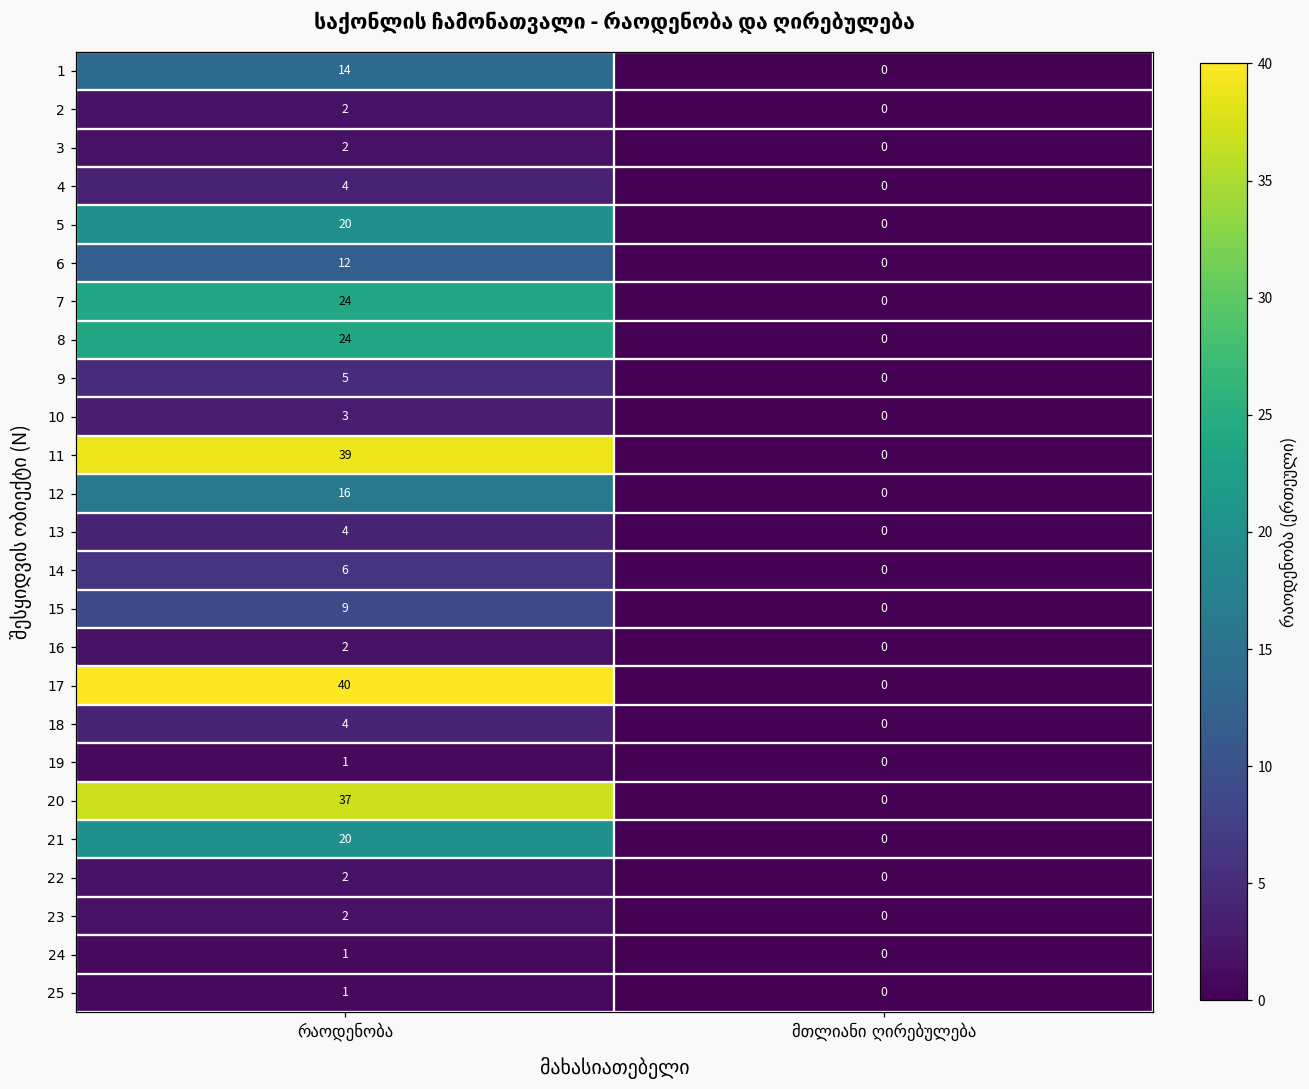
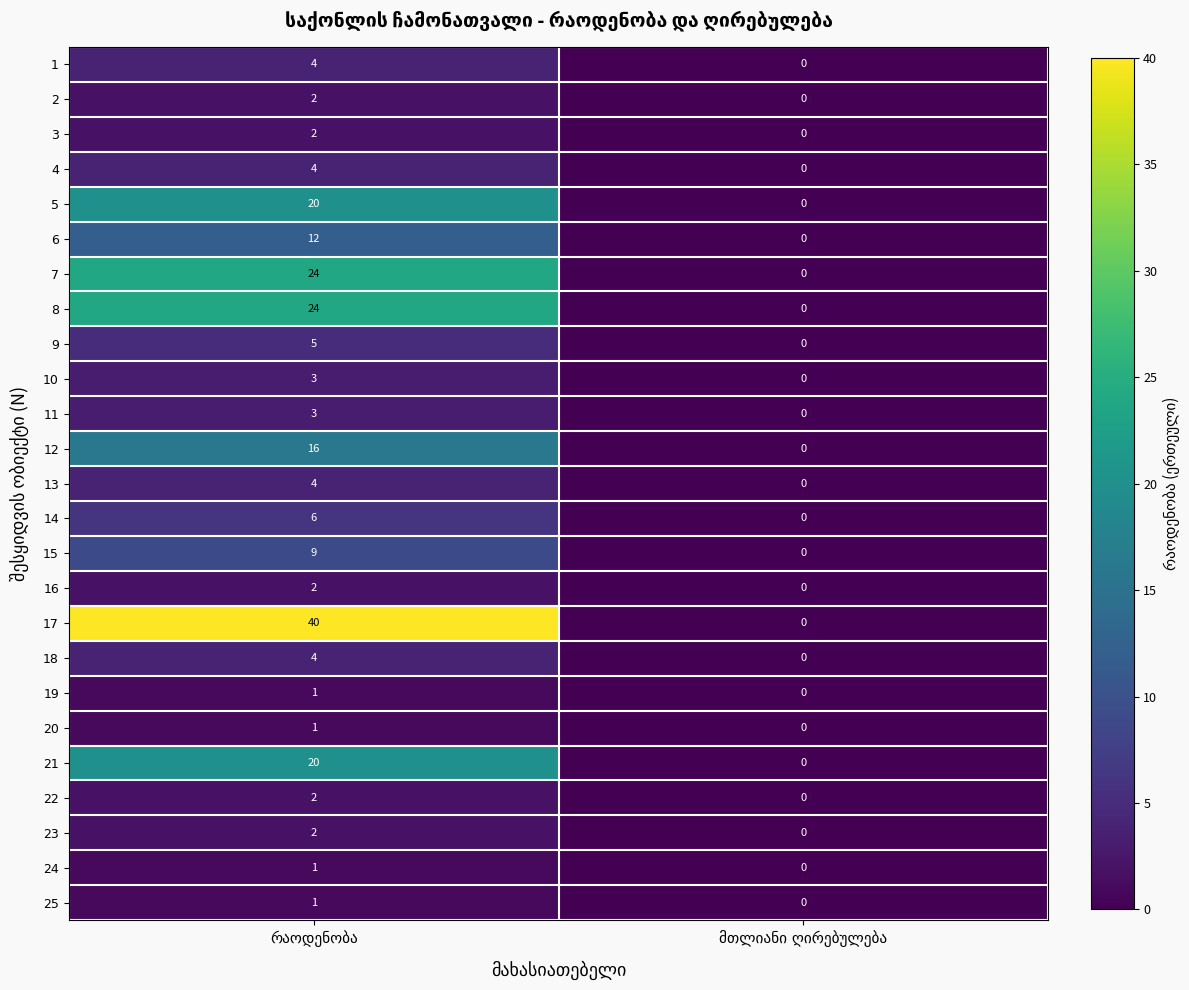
  {
    "1": {
-     "რაოდენობა": 14,
+     "რაოდენობა": 4,
      "მთლიანი ღირებულება": 0
    },
    "2": {
      "რაოდენობა": 2,
      "მთლიანი ღირებულება": 0
    },
    "3": {
      "რაოდენობა": 2,
      "მთლიანი ღირებულება": 0
    },
    "4": {
      "რაოდენობა": 4,
      "მთლიანი ღირებულება": 0
    },
    "5": {
      "რაოდენობა": 20,
      "მთლიანი ღირებულება": 0
    },
    "6": {
      "რაოდენობა": 12,
      "მთლიანი ღირებულება": 0
    },
    "7": {
      "რაოდენობა": 24,
      "მთლიანი ღირებულება": 0
    },
    "8": {
      "რაოდენობა": 24,
      "მთლიანი ღირებულება": 0
    },
    "9": {
      "რაოდენობა": 5,
      "მთლიანი ღირებულება": 0
    },
    "10": {
      "რაოდენობა": 3,
      "მთლიანი ღირებულება": 0
    },
    "11": {
-     "რაოდენობა": 39,
+     "რაოდენობა": 3,
      "მთლიანი ღირებულება": 0
    },
    "12": {
      "რაოდენობა": 16,
      "მთლიანი ღირებულება": 0
    },
    "13": {
      "რაოდენობა": 4,
      "მთლიანი ღირებულება": 0
    },
    "14": {
      "რაოდენობა": 6,
      "მთლიანი ღირებულება": 0
    },
    "15": {
      "რაოდენობა": 9,
      "მთლიანი ღირებულება": 0
    },
    "16": {
      "რაოდენობა": 2,
      "მთლიანი ღირებულება": 0
    },
    "17": {
      "რაოდენობა": 40,
      "მთლიანი ღირებულება": 0
    },
    "18": {
      "რაოდენობა": 4,
      "მთლიანი ღირებულება": 0
    },
    "19": {
      "რაოდენობა": 1,
      "მთლიანი ღირებულება": 0
    },
    "20": {
-     "რაოდენობა": 37,
+     "რაოდენობა": 1,
      "მთლიანი ღირებულება": 0
    },
    "21": {
      "რაოდენობა": 20,
      "მთლიანი ღირებულება": 0
    },
    "22": {
      "რაოდენობა": 2,
      "მთლიანი ღირებულება": 0
    },
    "23": {
      "რაოდენობა": 2,
      "მთლიანი ღირებულება": 0
    },
    "24": {
      "რაოდენობა": 1,
      "მთლიანი ღირებულება": 0
    },
    "25": {
      "რაოდენობა": 1,
      "მთლიანი ღირებულება": 0
    }
  }
